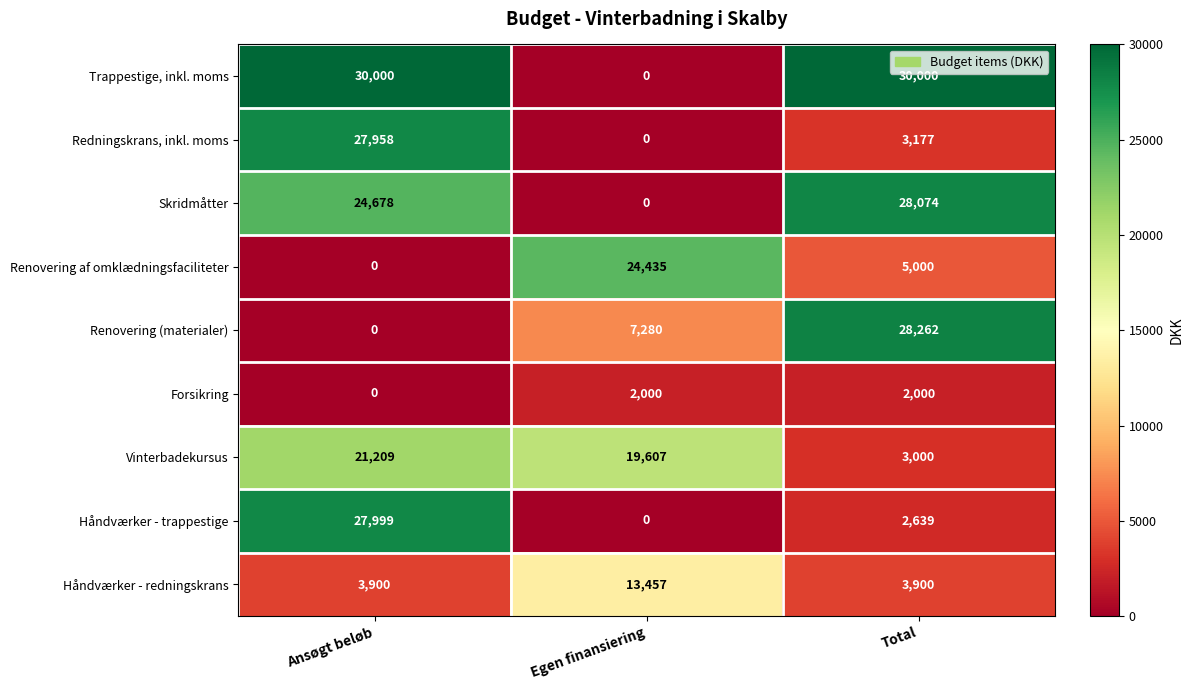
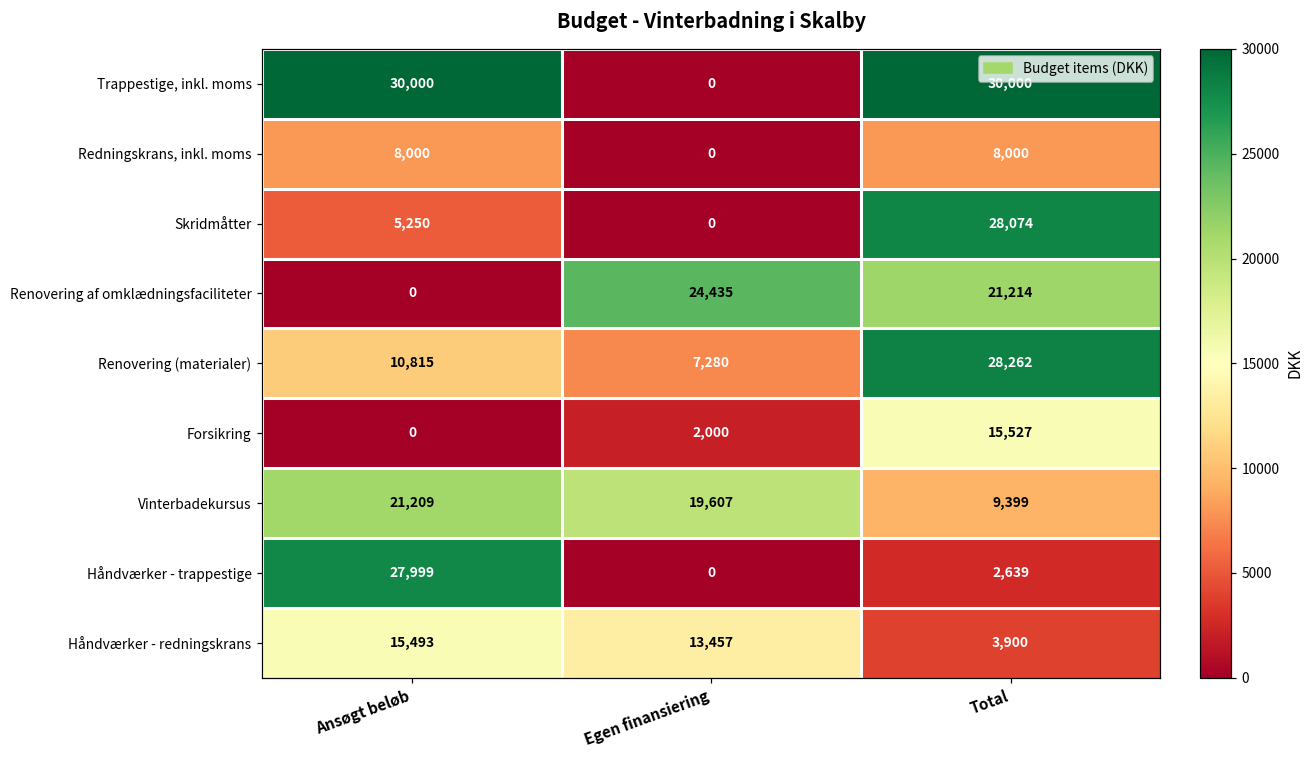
  {
    "Trappestige, inkl. moms": {
      "Ansøgt beløb": "30,000",
      "Egen finansiering": "0"
    },
    "Redningskrans, inkl. moms": {
-     "Ansøgt beløb": "27,958",
+     "Ansøgt beløb": "8,000",
      "Egen finansiering": "0",
-     "Total": "3,177"
+     "Total": "8,000"
    },
    "Skridmåtter": {
-     "Ansøgt beløb": "24,678",
+     "Ansøgt beløb": "5,250",
      "Egen finansiering": "0",
      "Total": "28,074"
    },
    "Renovering af omklædningsfaciliteter": {
      "Ansøgt beløb": "0",
      "Egen finansiering": "24,435",
-     "Total": "5,000"
+     "Total": "21,214"
    },
    "Renovering (materialer)": {
-     "Ansøgt beløb": "0",
+     "Ansøgt beløb": "10,815",
      "Egen finansiering": "7,280",
      "Total": "28,262"
    },
    "Forsikring": {
      "Ansøgt beløb": "0",
      "Egen finansiering": "2,000",
-     "Total": "2,000"
+     "Total": "15,527"
    },
    "Vinterbadekursus": {
      "Ansøgt beløb": "21,209",
      "Egen finansiering": "19,607",
-     "Total": "3,000"
+     "Total": "9,399"
    },
    "Håndværker - trappestige": {
      "Ansøgt beløb": "27,999",
      "Egen finansiering": "0",
      "Total": "2,639"
    },
    "Håndværker - redningskrans": {
-     "Ansøgt beløb": "3,900",
+     "Ansøgt beløb": "15,493",
      "Egen finansiering": "13,457",
      "Total": "3,900"
    }
  }
